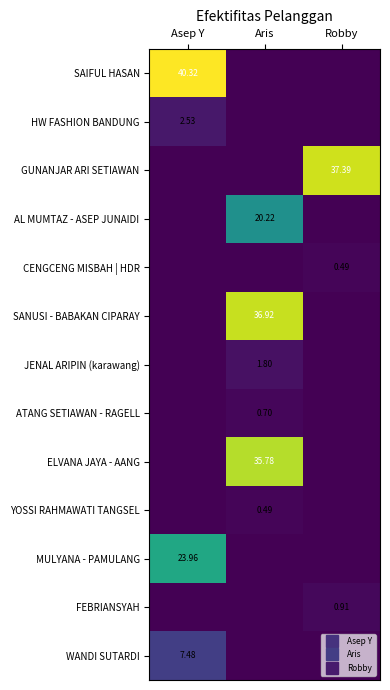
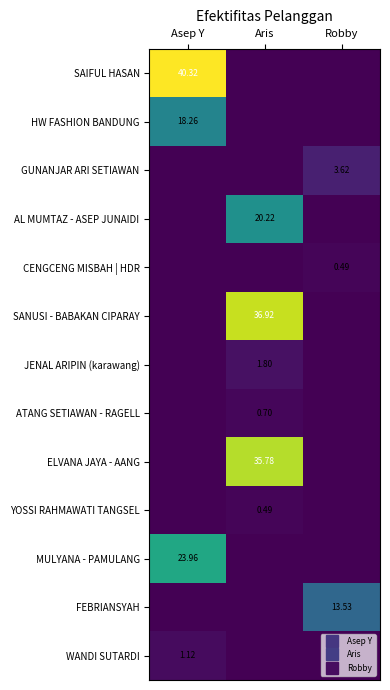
  {
    "SAIFUL HASAN": {
      "Asep Y": 40.32
    },
    "HW FASHION BANDUNG": {
-     "Asep Y": 2.53
+     "Asep Y": 18.26
    },
    "GUNANJAR ARI SETIAWAN": {
-     "Robby": 37.39
+     "Robby": 3.62
    },
    "AL MUMTAZ - ASEP JUNAIDI": {
      "Aris": 20.22
    },
    "CENGCENG MISBAH | HDR": {
      "Robby": 0.49
    },
    "SANUSI - BABAKAN CIPARAY": {
      "Aris": 36.92
    },
    "JENAL ARIPIN (karawang)": {
      "Aris": 1.80
    },
    "ATANG SETIAWAN - RAGELL": {
      "Aris": 0.70
    },
    "ELVANA JAYA - AANG": {
      "Aris": 35.78
    },
    "YOSSI RAHMAWATI TANGSEL": {
      "Aris": 0.49
    },
    "MULYANA - PAMULANG": {
      "Asep Y": 23.96
    },
    "FEBRIANSYAH": {
-     "Robby": 0.91
+     "Robby": 13.53
    },
    "WANDI SUTARDI": {
-     "Asep Y": 7.48
+     "Asep Y": 1.12
    }
  }
